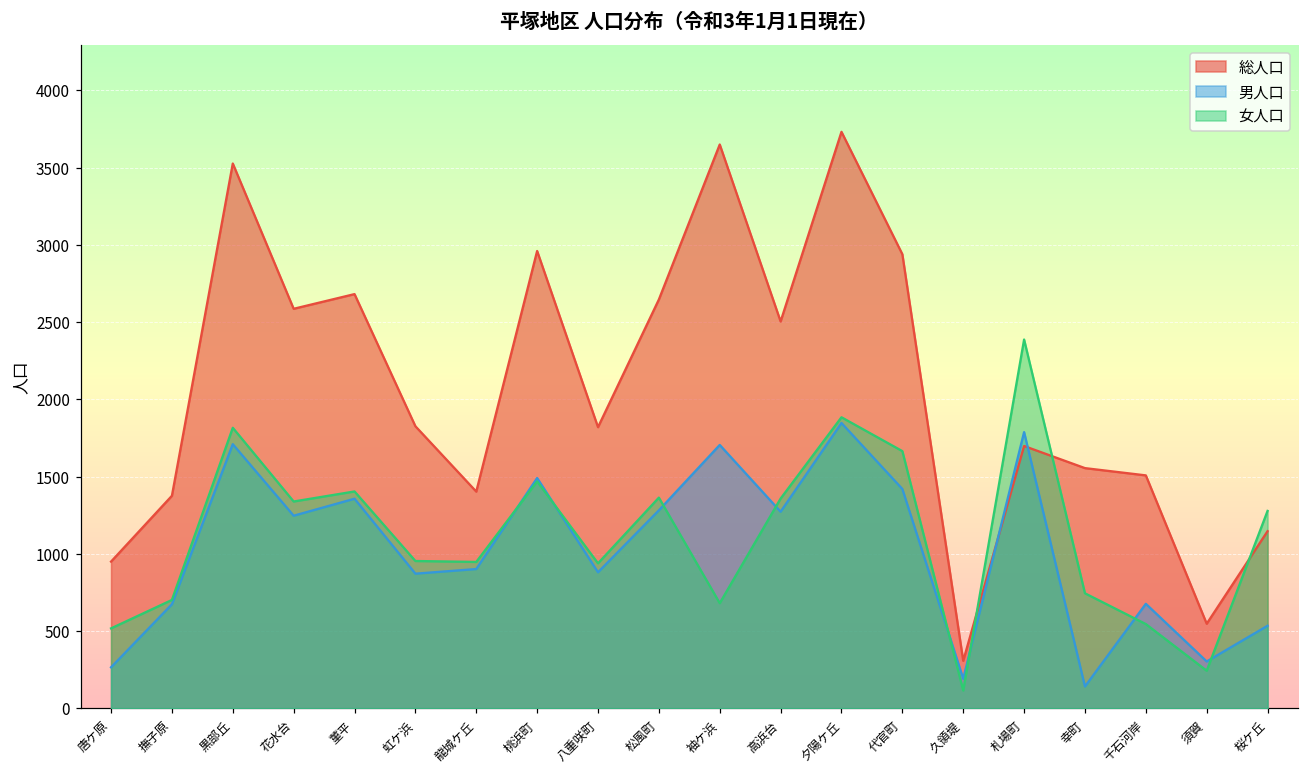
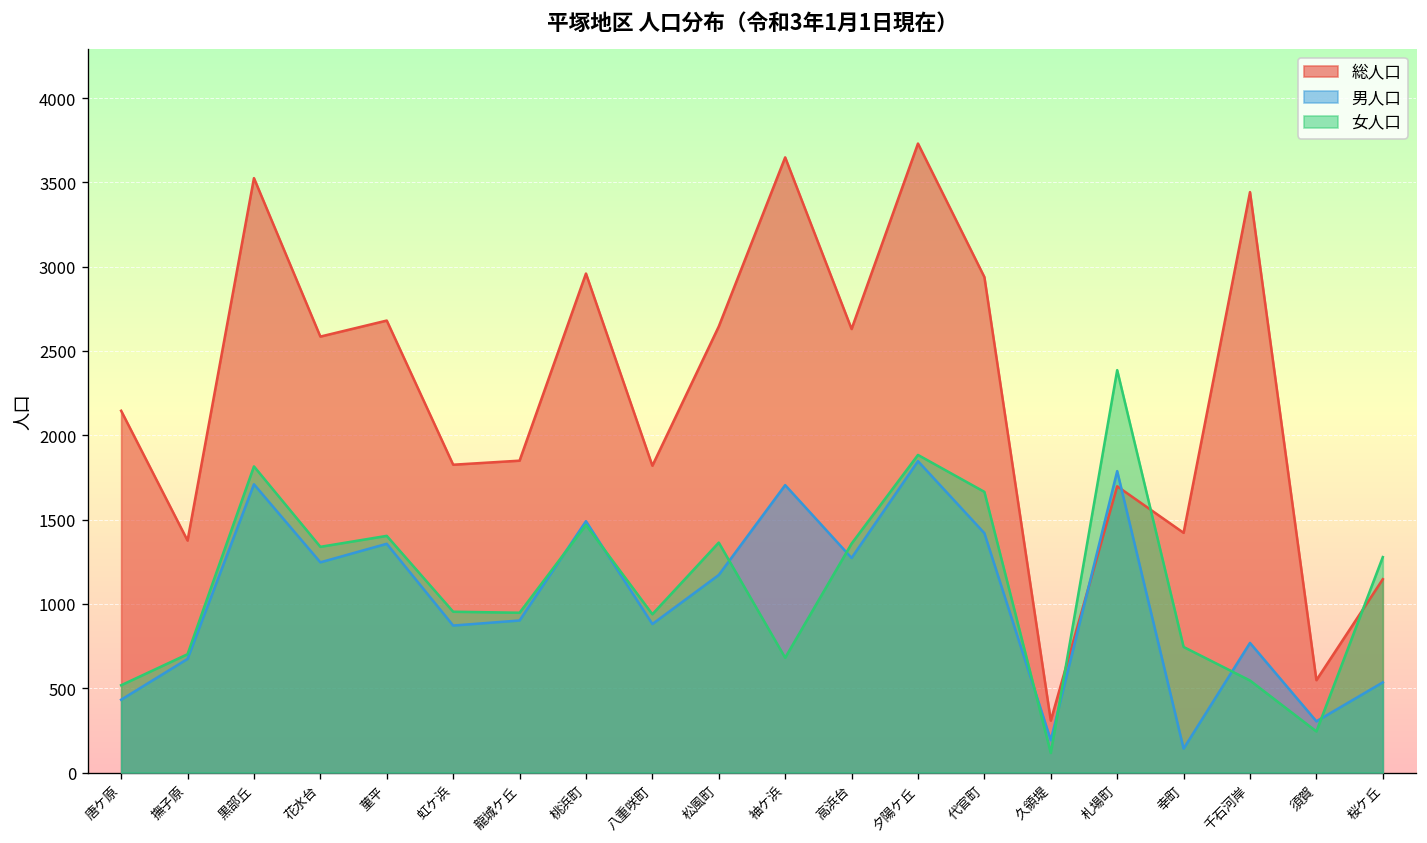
  {
    "総人口": {
-     "唐ケ原": 950,
+     "唐ケ原": 2150,
      "撫子原": 1380,
      "黒部丘": 3530,
      "花水台": 2590,
      "菫平": 2680,
      "虹ケ浜": 1830,
-     "龍城ケ丘": 1400,
+     "龍城ケ丘": 1850,
      "桃浜町": 2960,
      "八重咲町": 1820,
      "松風町": 2650,
      "袖ケ浜": 3650,
-     "高浜台": 2500,
+     "高浜台": 2630,
      "夕陽ケ丘": 3730,
      "代官町": 2940,
      "久領堤": 310,
      "札場町": 1700,
-     "幸町": 1560,
-     "千石河岸": 1510,
+     "幸町": 1420,
+     "千石河岸": 3440,
      "須賀": 550,
      "桜ケ丘": 1150
    },
    "男人口": {
-     "唐ケ原": 270,
+     "唐ケ原": 430,
      "撫子原": 670,
      "黒部丘": 1710,
      "花水台": 1250,
      "菫平": 1360,
      "虹ケ浜": 870,
      "龍城ケ丘": 900,
      "桃浜町": 1490,
      "八重咲町": 880,
-     "松風町": 1280,
+     "松風町": 1170,
      "袖ケ浜": 1710,
      "高浜台": 1270,
      "夕陽ケ丘": 1850,
      "代官町": 1420,
      "久領堤": 190,
      "札場町": 1790,
      "幸町": 140,
-     "千石河岸": 680,
+     "千石河岸": 770,
      "須賀": 300,
      "桜ケ丘": 540
    },
    "女人口": {
      "唐ケ原": 520,
      "撫子原": 700,
      "黒部丘": 1820,
      "花水台": 1340,
      "菫平": 1400,
      "虹ケ浜": 950,
      "龍城ケ丘": 950,
      "桃浜町": 1470,
      "八重咲町": 940,
      "松風町": 1360,
      "袖ケ浜": 680,
      "高浜台": 1360,
      "夕陽ケ丘": 1880,
      "代官町": 1670,
      "久領堤": 120,
      "札場町": 2390,
      "幸町": 750,
      "千石河岸": 550,
      "須賀": 240,
      "桜ケ丘": 1280
    }
  }
